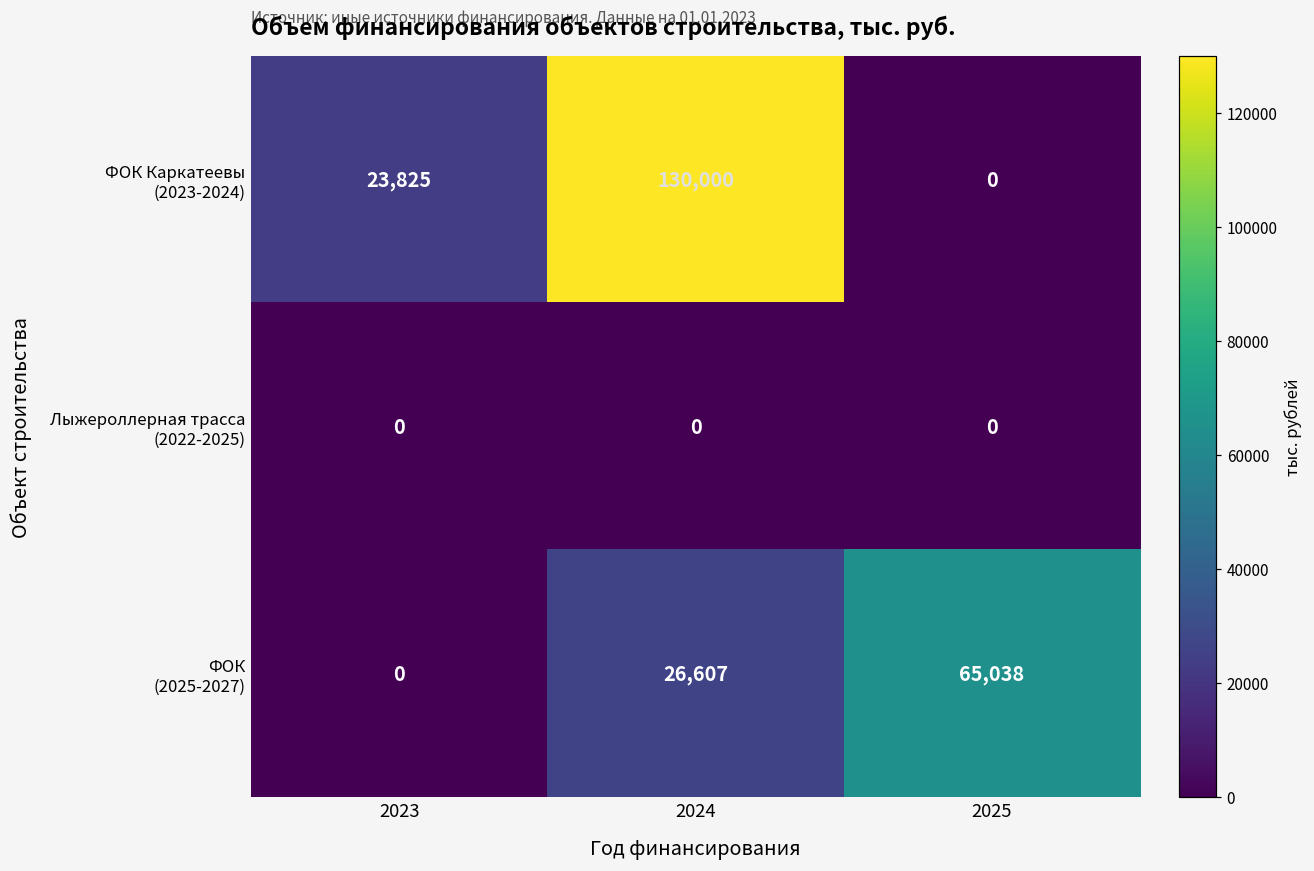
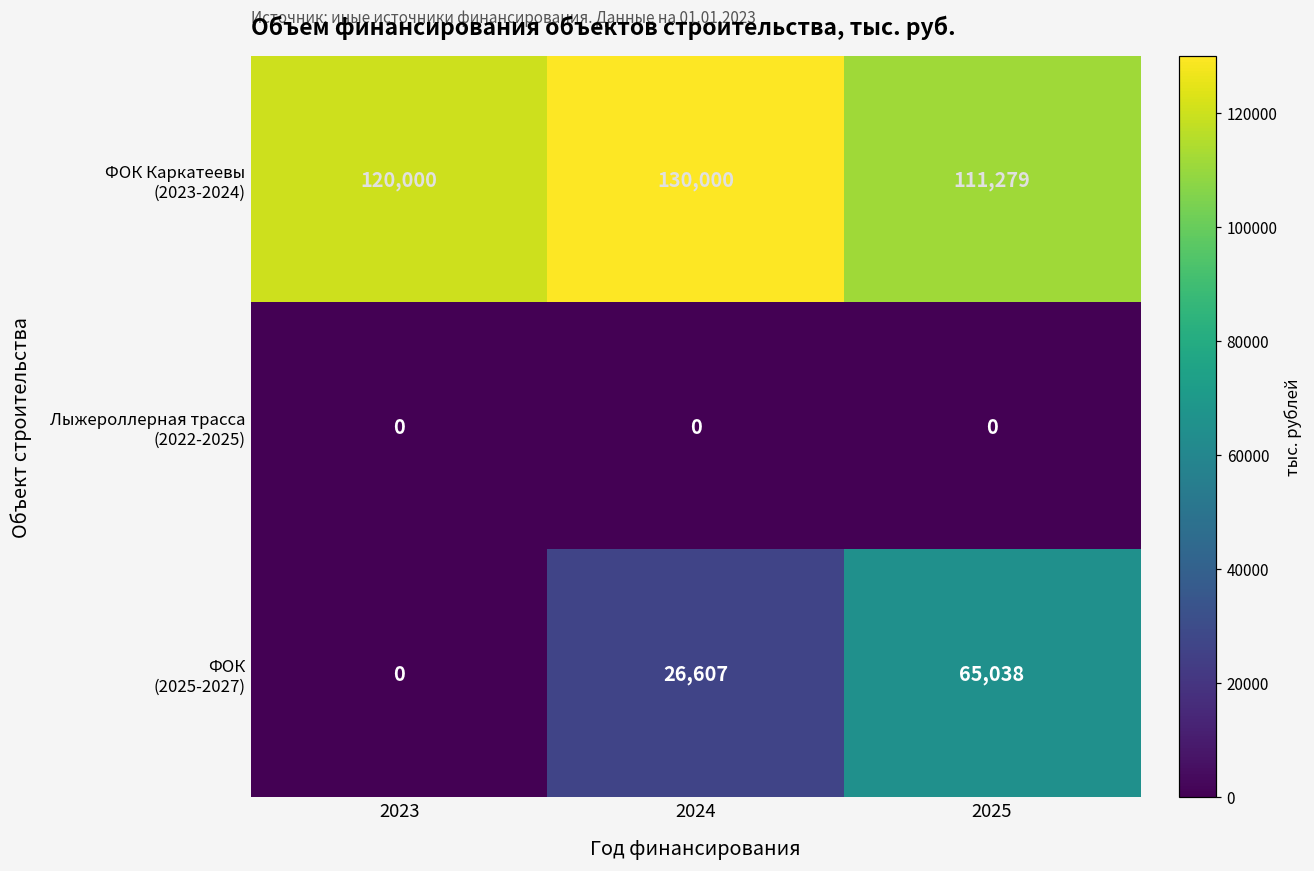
  {
    "ФОК Каркатеевы (2023-2024)": {
-     "2023": "23,825",
+     "2023": "120,000",
      "2024": "130,000",
-     "2025": "0"
+     "2025": "111,279"
    },
    "Лыжероллерная трасса (2022-2025)": {
      "2023": "0",
      "2024": "0",
      "2025": "0"
    },
    "ФОК (2025-2027)": {
      "2023": "0",
      "2024": "26,607",
      "2025": "65,038"
    }
  }
